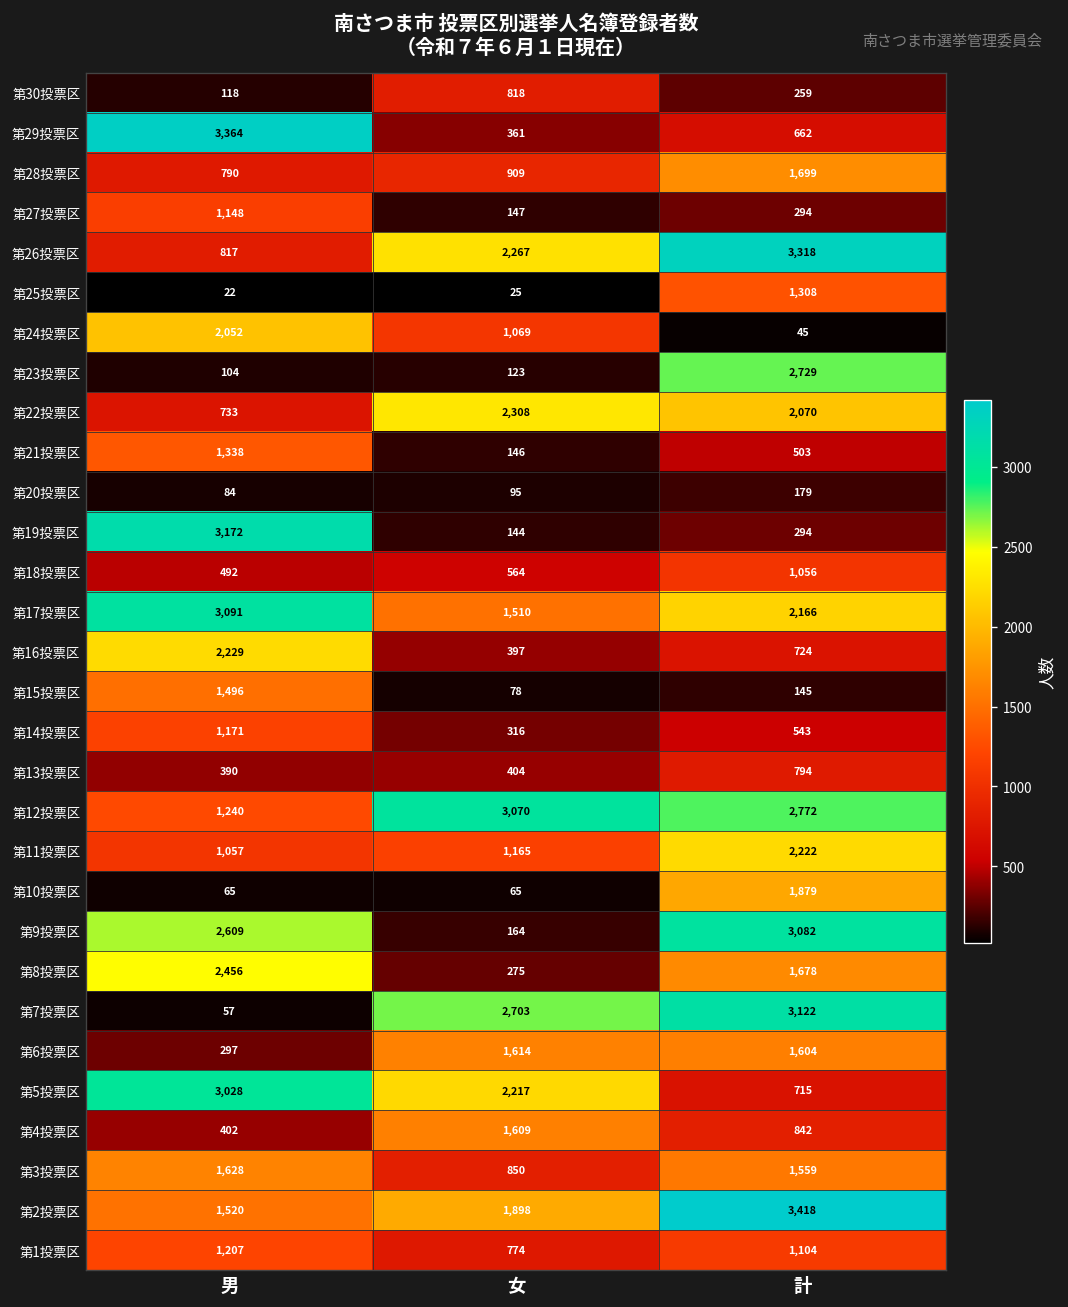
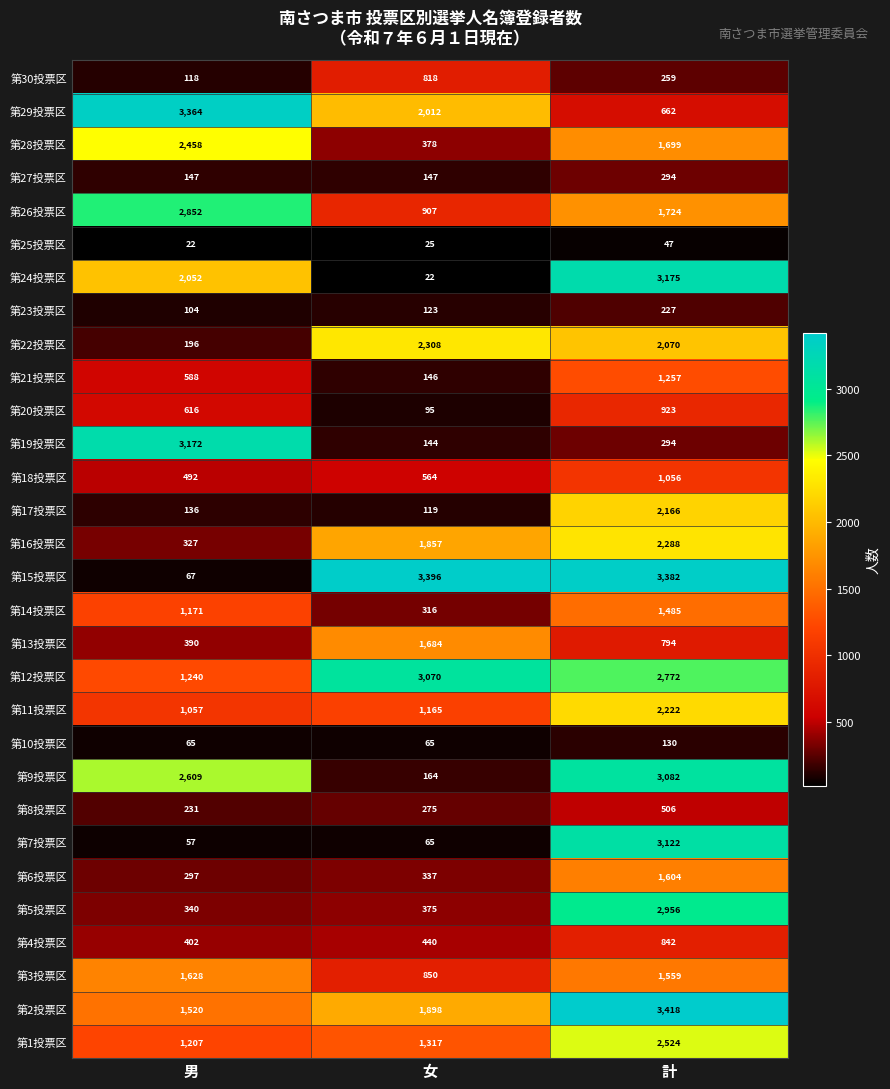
  {
    "第30投票区": {
      "男": "118",
      "女": "818",
      "計": "259"
    },
    "第29投票区": {
      "男": "3,364",
-     "女": "361",
+     "女": "2,012",
      "計": "662"
    },
    "第28投票区": {
-     "男": "790",
-     "女": "909",
+     "男": "2,458",
+     "女": "378",
      "計": "1,699"
    },
    "第27投票区": {
-     "男": "1,148",
+     "男": "147",
      "女": "147",
      "計": "294"
    },
    "第26投票区": {
-     "男": "817",
-     "女": "2,267",
-     "計": "3,318"
+     "男": "2,852",
+     "女": "907",
+     "計": "1,724"
    },
    "第25投票区": {
      "男": "22",
      "女": "25",
-     "計": "1,308"
+     "計": "47"
    },
    "第24投票区": {
      "男": "2,052",
-     "女": "1,069",
-     "計": "45"
+     "女": "22",
+     "計": "3,175"
    },
    "第23投票区": {
      "男": "104",
      "女": "123",
-     "計": "2,729"
+     "計": "227"
    },
    "第22投票区": {
-     "男": "733",
+     "男": "196",
      "女": "2,308",
      "計": "2,070"
    },
    "第21投票区": {
-     "男": "1,338",
+     "男": "588",
      "女": "146",
-     "計": "503"
+     "計": "1,257"
    },
    "第20投票区": {
-     "男": "84",
+     "男": "616",
      "女": "95",
-     "計": "179"
+     "計": "923"
    },
    "第19投票区": {
      "男": "3,172",
      "女": "144",
      "計": "294"
    },
    "第18投票区": {
      "男": "492",
      "女": "564",
      "計": "1,056"
    },
    "第17投票区": {
-     "男": "3,091",
-     "女": "1,510",
+     "男": "136",
+     "女": "119",
      "計": "2,166"
    },
    "第16投票区": {
-     "男": "2,229",
-     "女": "397",
-     "計": "724"
+     "男": "327",
+     "女": "1,857",
+     "計": "2,288"
    },
    "第15投票区": {
-     "男": "1,496",
-     "女": "78",
-     "計": "145"
+     "男": "67",
+     "女": "3,396",
+     "計": "3,382"
    },
    "第14投票区": {
      "男": "1,171",
      "女": "316",
-     "計": "543"
+     "計": "1,485"
    },
    "第13投票区": {
      "男": "390",
-     "女": "404",
+     "女": "1,684",
      "計": "794"
    },
    "第12投票区": {
      "男": "1,240",
      "女": "3,070",
      "計": "2,772"
    },
    "第11投票区": {
      "男": "1,057",
      "女": "1,165",
      "計": "2,222"
    },
    "第10投票区": {
      "男": "65",
      "女": "65",
-     "計": "1,879"
+     "計": "130"
    },
    "第9投票区": {
      "男": "2,609",
      "女": "164",
      "計": "3,082"
    },
    "第8投票区": {
-     "男": "2,456",
+     "男": "231",
      "女": "275",
-     "計": "1,678"
+     "計": "506"
    },
    "第7投票区": {
      "男": "57",
-     "女": "2,703",
+     "女": "65",
      "計": "3,122"
    },
    "第6投票区": {
      "男": "297",
-     "女": "1,614",
+     "女": "337",
      "計": "1,604"
    },
    "第5投票区": {
-     "男": "3,028",
-     "女": "2,217",
-     "計": "715"
+     "男": "340",
+     "女": "375",
+     "計": "2,956"
    },
    "第4投票区": {
      "男": "402",
-     "女": "1,609",
+     "女": "440",
      "計": "842"
    },
    "第3投票区": {
      "男": "1,628",
      "女": "850",
      "計": "1,559"
    },
    "第2投票区": {
      "男": "1,520",
      "女": "1,898",
      "計": "3,418"
    },
    "第1投票区": {
      "男": "1,207",
-     "女": "774",
-     "計": "1,104"
+     "女": "1,317",
+     "計": "2,524"
    }
  }
